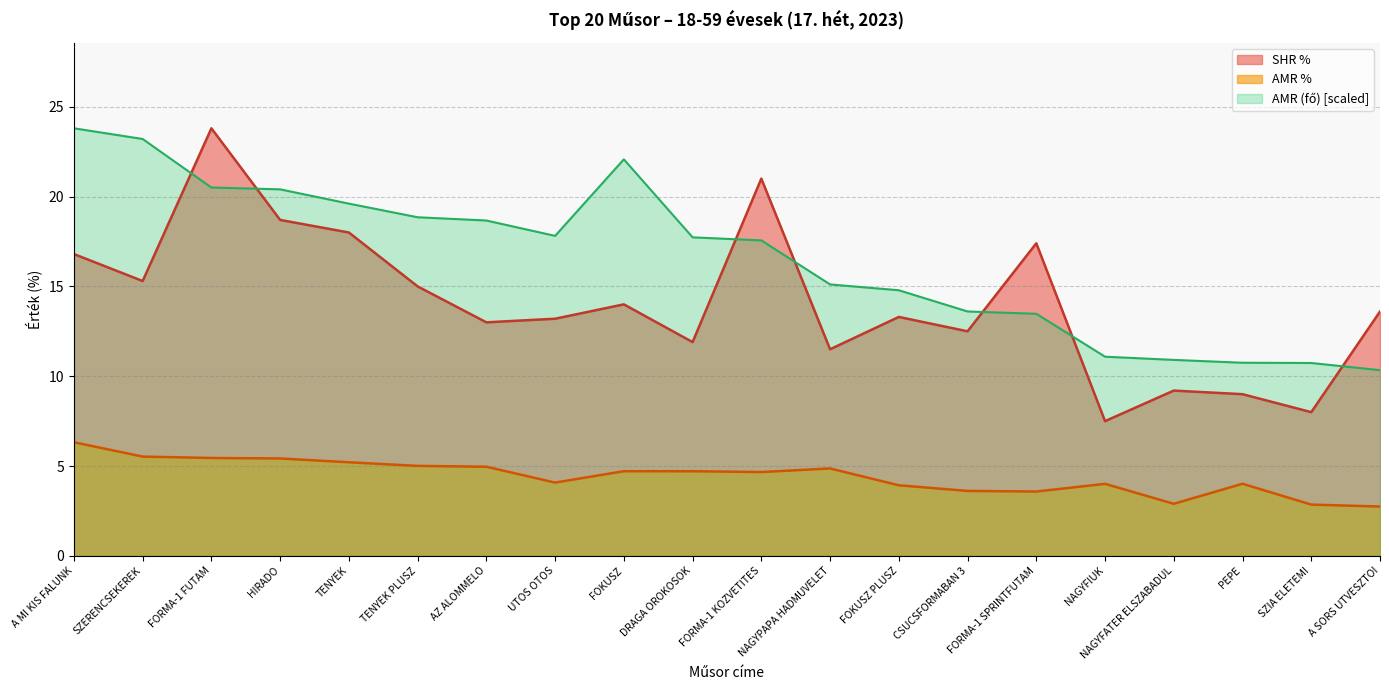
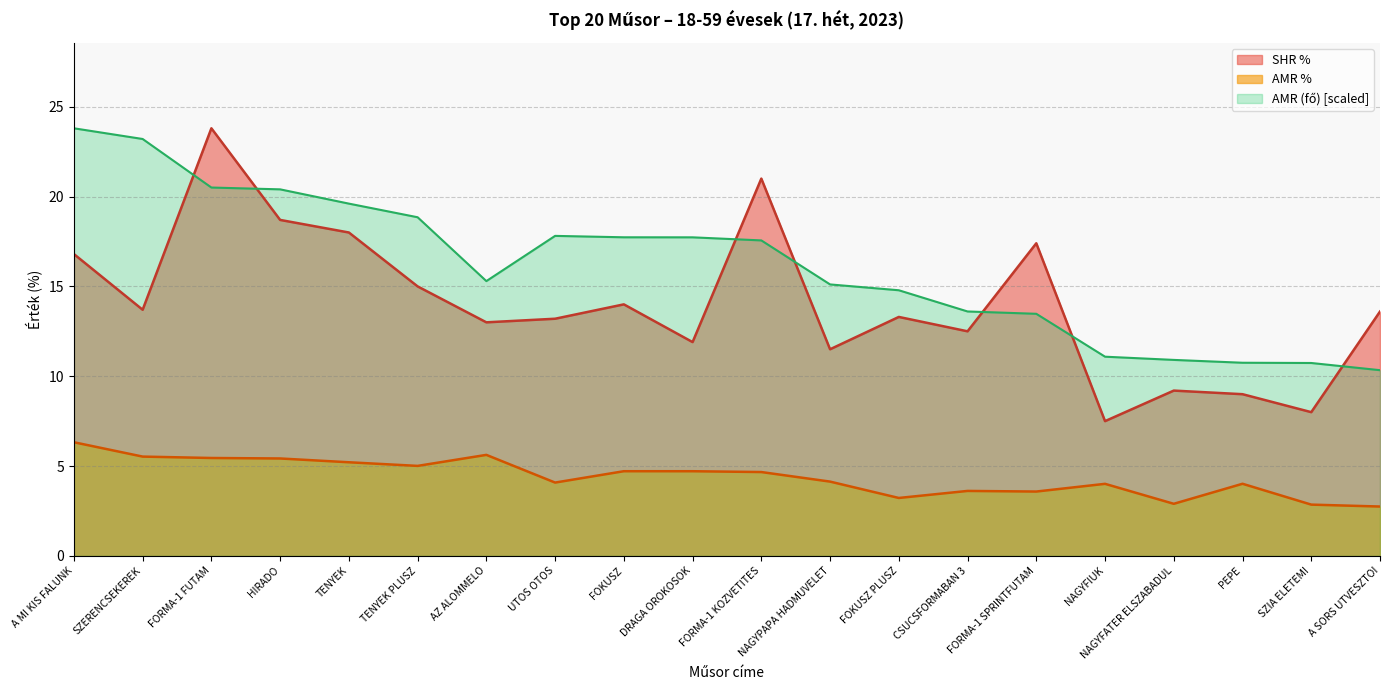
  {
    "SHR %": {
      "A MI KIS FALUNK": 16.8,
-     "SZERENCSEKEREK": 15.3,
+     "SZERENCSEKEREK": 13.7,
      "FORMA-1 FUTAM": 23.8,
      "HIRADO": 18.7,
      "TENYEK": 18.0,
      "TENYEK PLUSZ": 15.0,
      "AZ ALOMMELO": 13.0,
      "UTOS OTOS": 13.2,
      "FOKUSZ": 14.0,
      "DRAGA OROKOSOK": 11.9,
      "FORMA-1 KOZVETITES": 21.0,
      "NAGYPAPA HADMUVELET": 11.5,
      "FOKUSZ PLUSZ": 13.3,
      "CSUCSFORMABAN 3": 12.5,
      "FORMA-1 SPRINTFUTAM": 17.4,
      "NAGYFIUK": 7.5,
      "NAGYFATER ELSZABADUL": 9.2,
      "PEPE": 9.0,
      "SZIA ELETEM!": 8.0,
      "A SORS UTVESZTOI": 13.6
    },
    "AMR %": {
      "A MI KIS FALUNK": 6.3,
      "SZERENCSEKEREK": 5.5,
      "FORMA-1 FUTAM": 5.4,
      "HIRADO": 5.4,
      "TENYEK": 5.2,
      "TENYEK PLUSZ": 5.0,
-     "AZ ALOMMELO": 5.0,
+     "AZ ALOMMELO": 5.6,
      "UTOS OTOS": 4.1,
      "FOKUSZ": 4.7,
      "DRAGA OROKOSOK": 4.7,
      "FORMA-1 KOZVETITES": 4.7,
-     "NAGYPAPA HADMUVELET": 4.9,
-     "FOKUSZ PLUSZ": 3.9,
+     "NAGYPAPA HADMUVELET": 4.1,
+     "FOKUSZ PLUSZ": 3.2,
      "CSUCSFORMABAN 3": 3.6,
      "FORMA-1 SPRINTFUTAM": 3.6,
      "NAGYFIUK": 4.0,
      "NAGYFATER ELSZABADUL": 2.9,
      "PEPE": 4.0,
      "SZIA ELETEM!": 2.9,
      "A SORS UTVESZTOI": 2.7
    },
    "AMR (fő) [scaled]": {
      "A MI KIS FALUNK": 23.8,
      "SZERENCSEKEREK": 23.2,
      "FORMA-1 FUTAM": 20.5,
      "HIRADO": 20.4,
      "TENYEK": 19.6,
      "TENYEK PLUSZ": 18.8,
-     "AZ ALOMMELO": 18.7,
+     "AZ ALOMMELO": 15.3,
      "UTOS OTOS": 17.8,
-     "FOKUSZ": 22.1,
+     "FOKUSZ": 17.7,
      "DRAGA OROKOSOK": 17.7,
      "FORMA-1 KOZVETITES": 17.6,
      "NAGYPAPA HADMUVELET": 15.1,
      "FOKUSZ PLUSZ": 14.8,
      "CSUCSFORMABAN 3": 13.6,
      "FORMA-1 SPRINTFUTAM": 13.5,
      "NAGYFIUK": 11.1,
      "NAGYFATER ELSZABADUL": 10.9,
      "PEPE": 10.8,
      "SZIA ELETEM!": 10.7,
      "A SORS UTVESZTOI": 10.3
    }
  }
